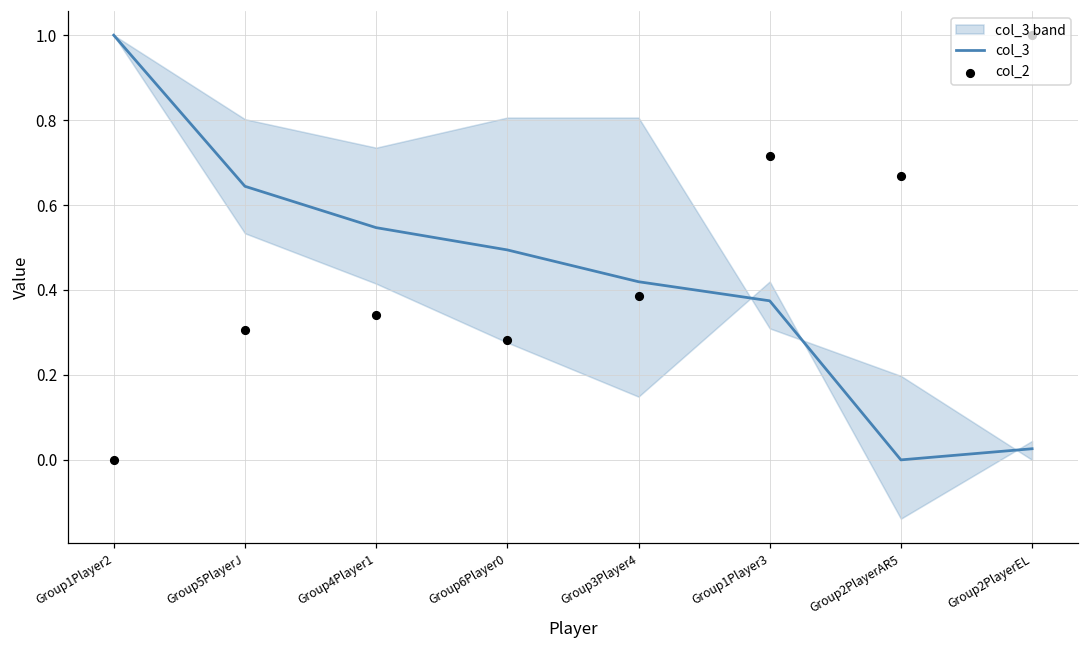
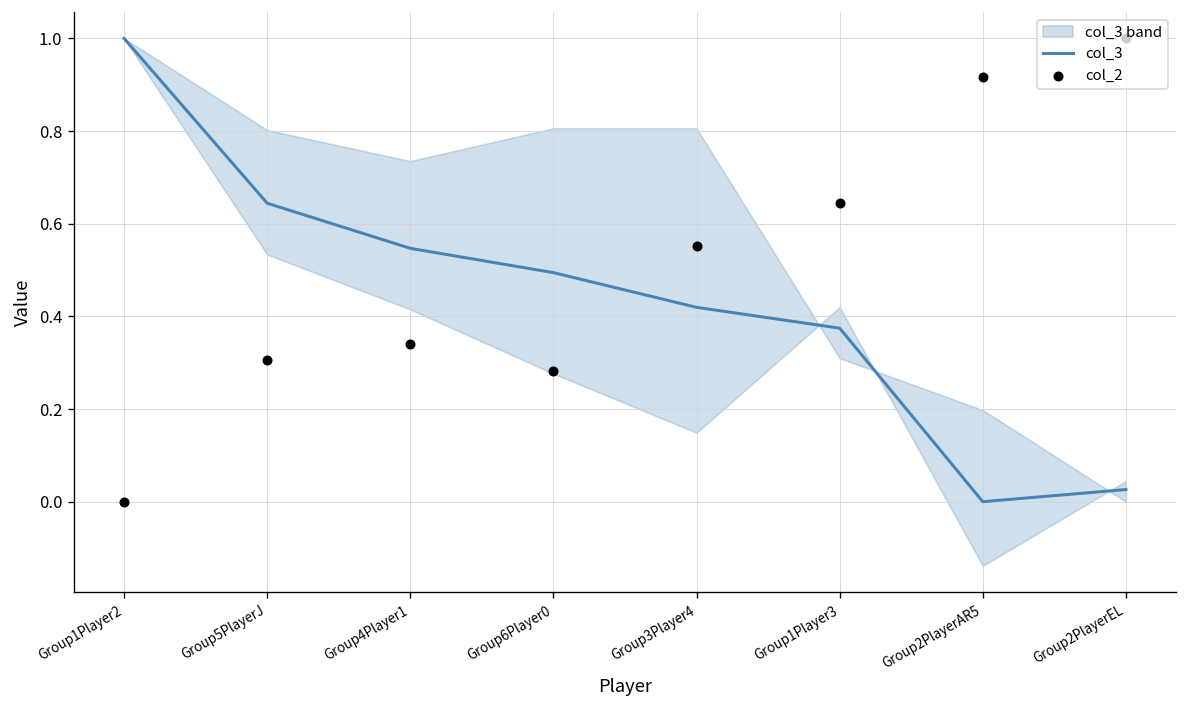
  {
    "col_2": {
-     "Group3Player4": 0.39,
-     "Group1Player3": 0.72,
-     "Group2PlayerAR5": 0.67
+     "Group3Player4": 0.55,
+     "Group1Player3": 0.65,
+     "Group2PlayerAR5": 0.92
    }
  }
